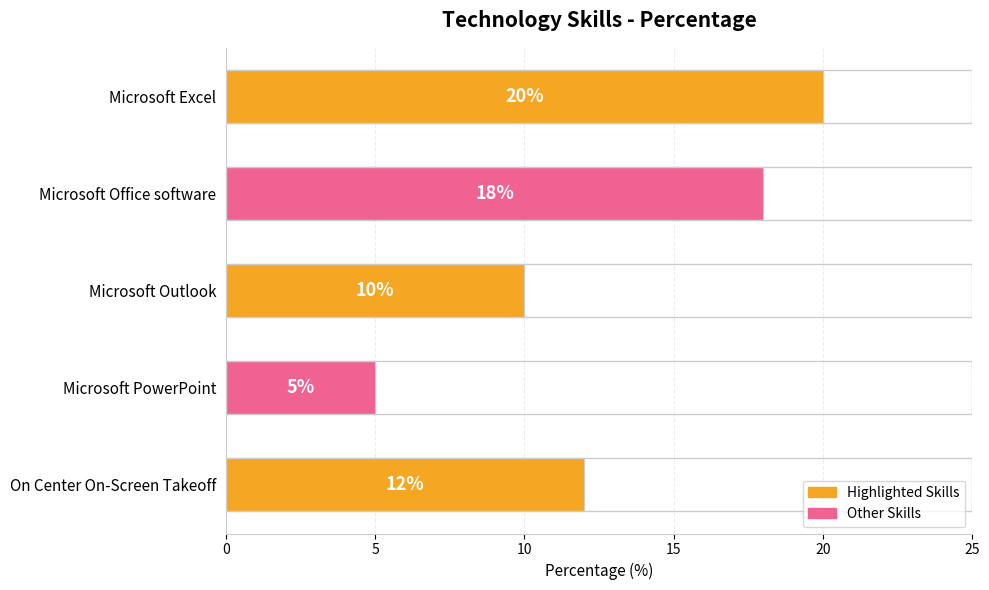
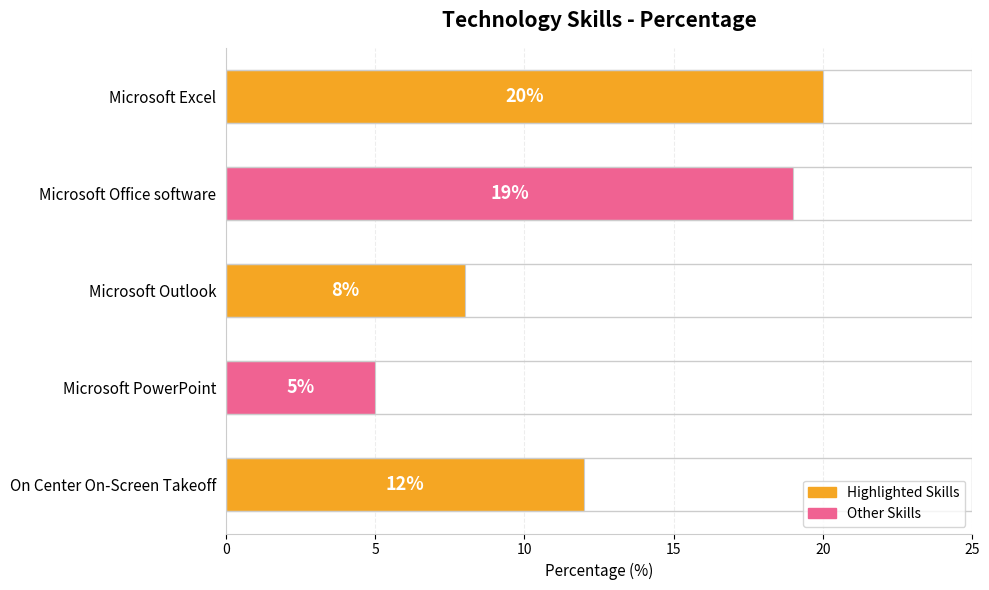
  {
    "Microsoft Excel": "20%",
-   "Microsoft Office software": "18%",
-   "Microsoft Outlook": "10%",
+   "Microsoft Office software": "19%",
+   "Microsoft Outlook": "8%",
    "Microsoft PowerPoint": "5%",
    "On Center On-Screen Takeoff": "12%"
  }
